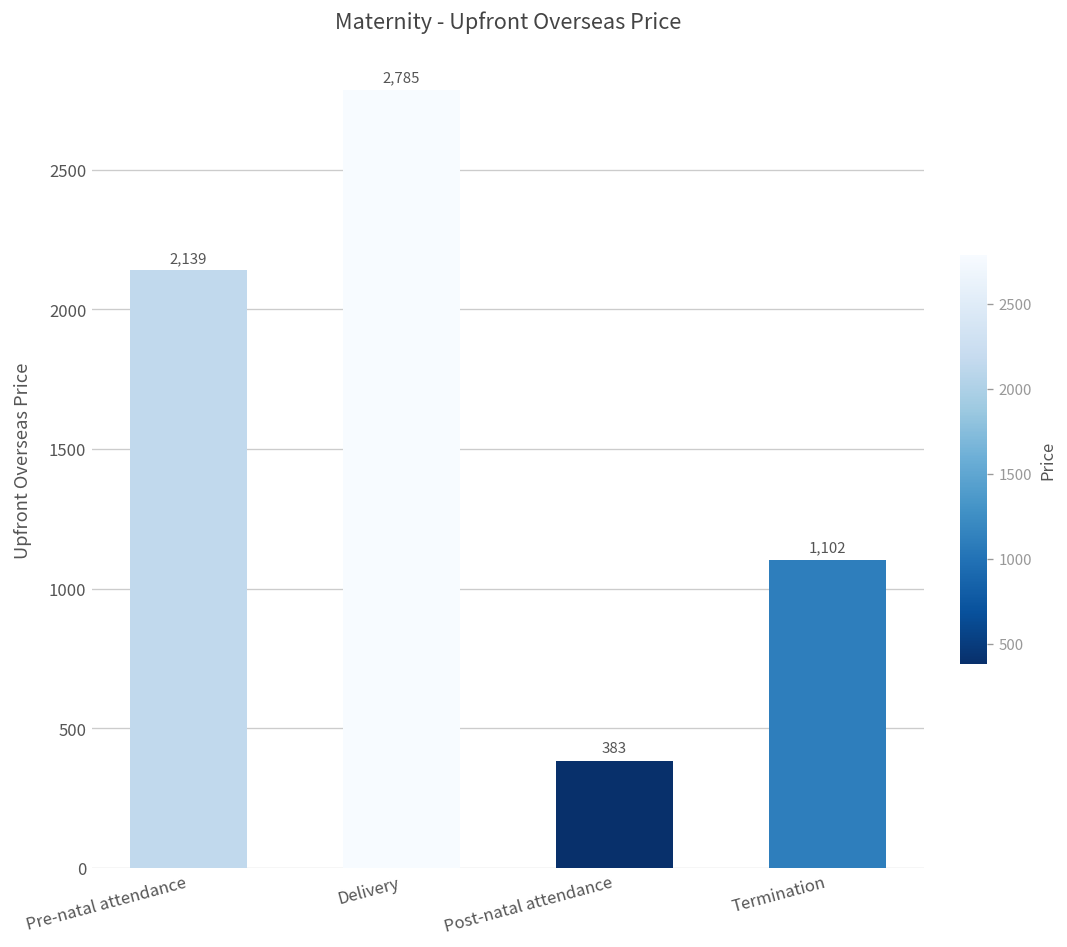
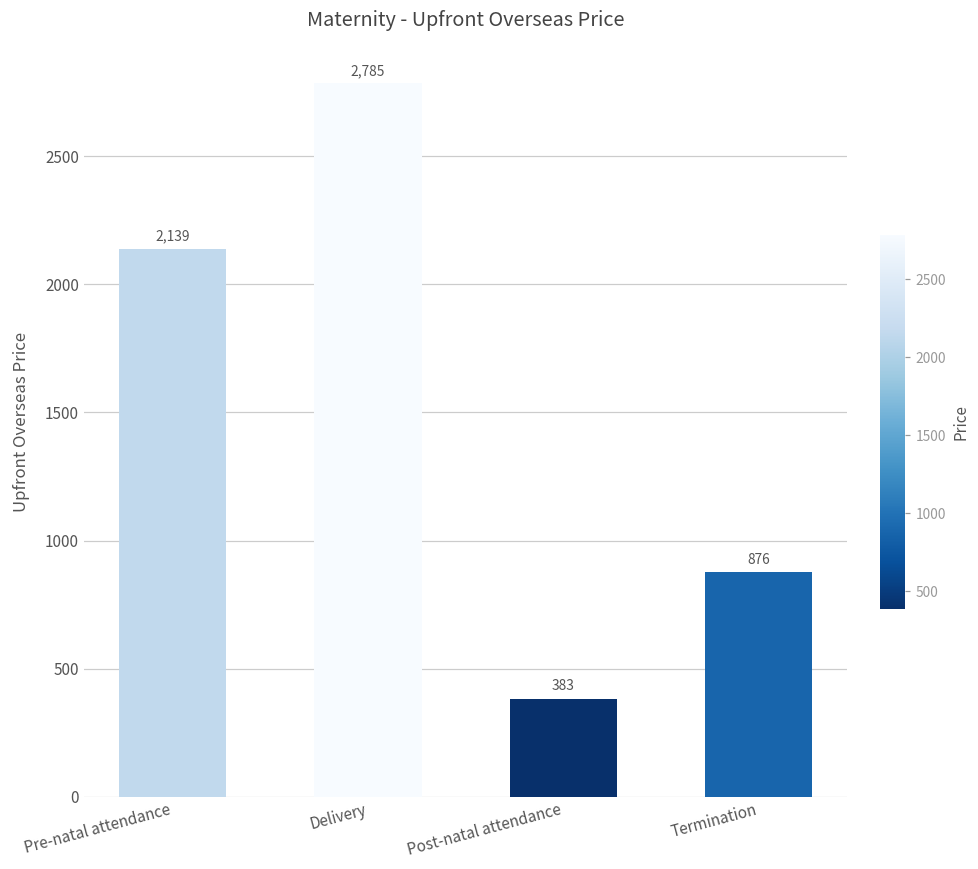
  {
    "Pre-natal attendance": "2,139",
    "Delivery": "2,785",
    "Post-natal attendance": "383",
-   "Termination": "1,102"
+   "Termination": "876"
  }
